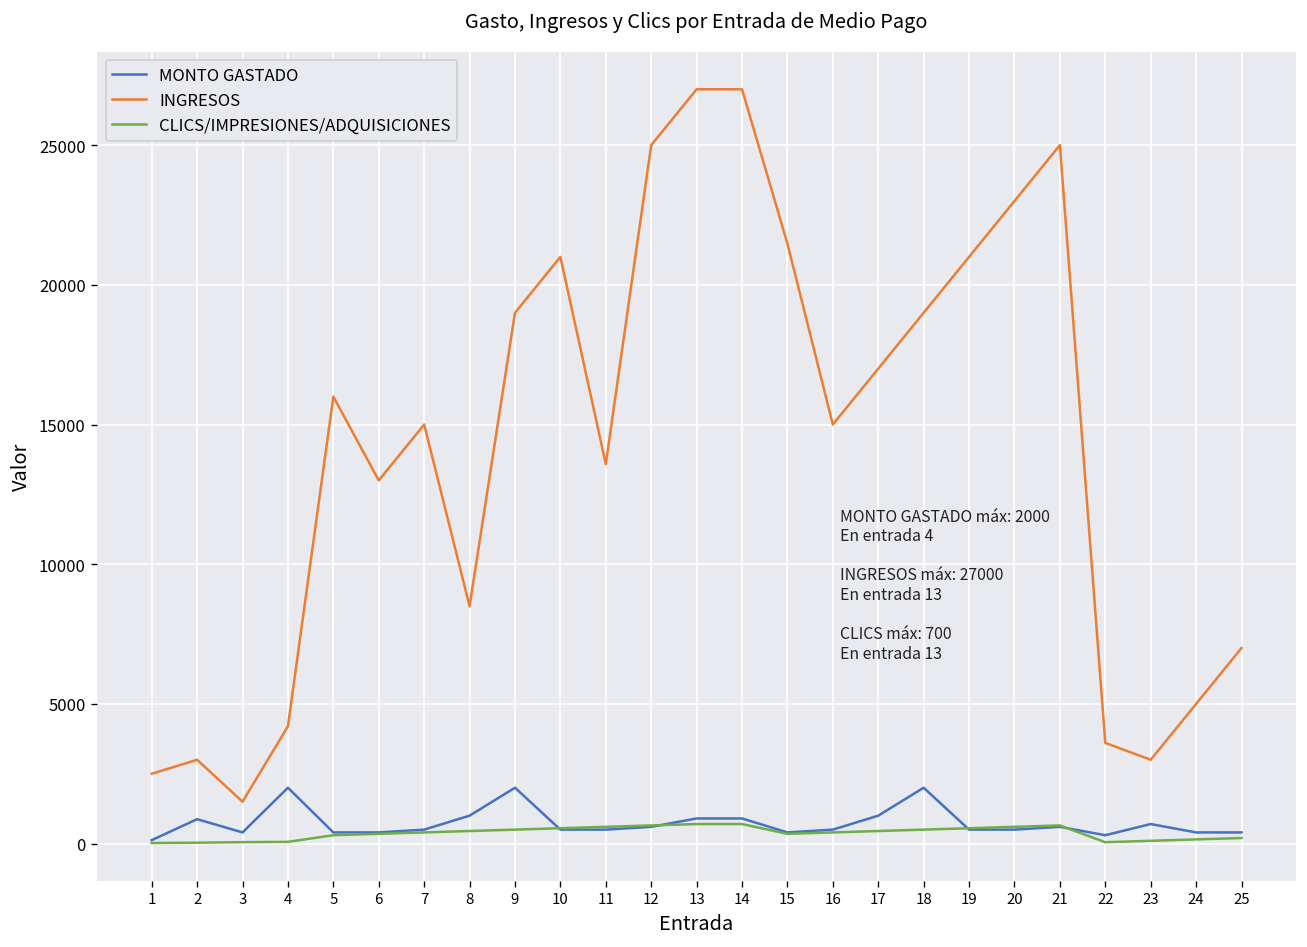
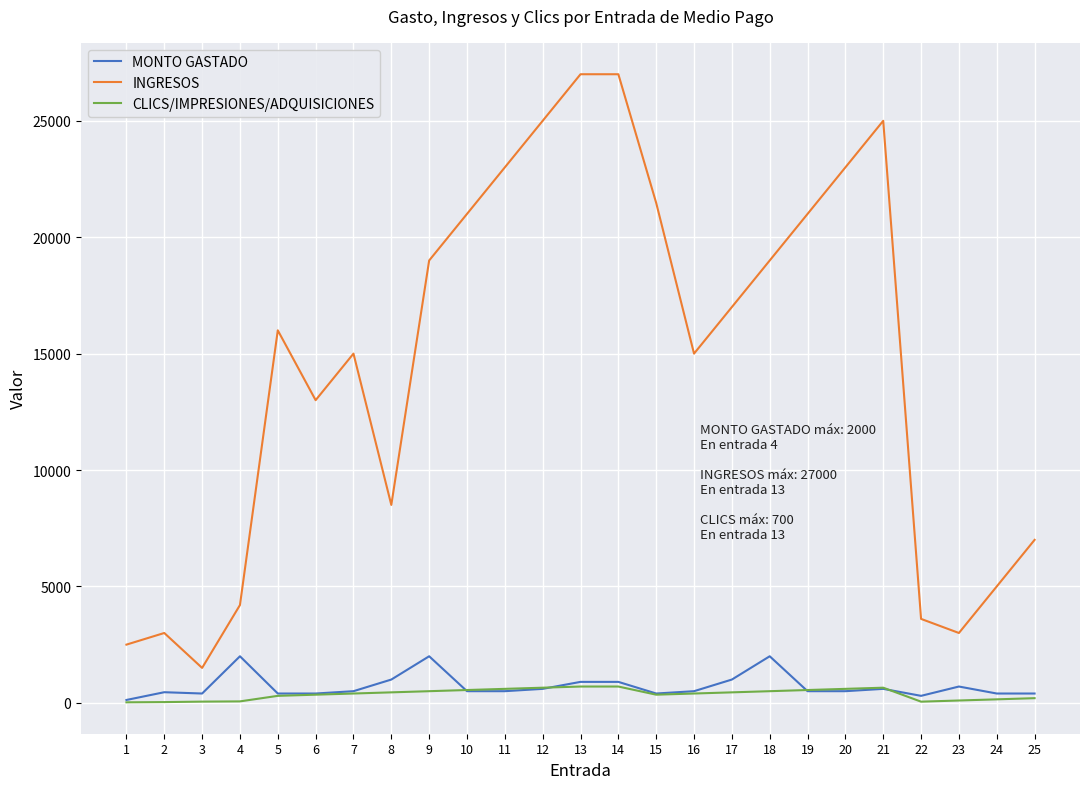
  {
    "MONTO GASTADO": {
-     "2": 900,
+     "2": 500,
      "3": 400,
      "4": 2000,
      "8": 1000,
      "9": 2000,
      "13": 900,
      "14": 900,
      "17": 1000,
      "18": 2000,
      "22": 300,
      "23": 700,
      "24": 400,
      "25": 400
    },
    "INGRESOS": {
      "1": 2500,
      "2": 3000,
      "3": 1500,
      "4": 4200,
      "5": 16000,
      "6": 13000,
      "7": 15000,
      "8": 8500,
      "9": 19000,
      "10": 21000,
-     "11": 13600,
+     "11": 23000,
      "12": 25000,
      "13": 27000,
      "14": 27000,
      "15": 21500,
      "16": 15000,
      "17": 17000,
      "18": 19000,
      "19": 21000,
      "20": 23000,
      "21": 25000,
      "22": 3600,
      "23": 3000,
      "24": 5000,
      "25": 7000
    },
    "CLICS/IMPRESIONES/ADQUISICIONES": {
      "2": 0,
      "3": 100,
      "4": 100,
      "8": 500,
      "9": 500,
      "13": 700,
      "14": 700,
      "17": 500,
      "18": 500,
      "22": 100,
      "23": 100,
      "24": 200,
      "25": 200
    }
  }
